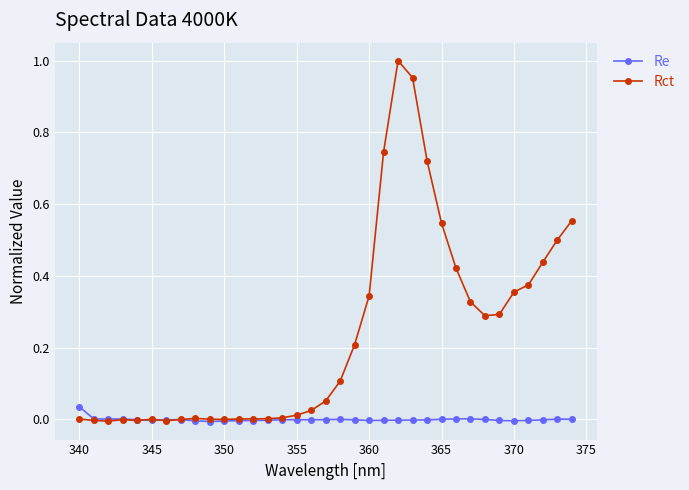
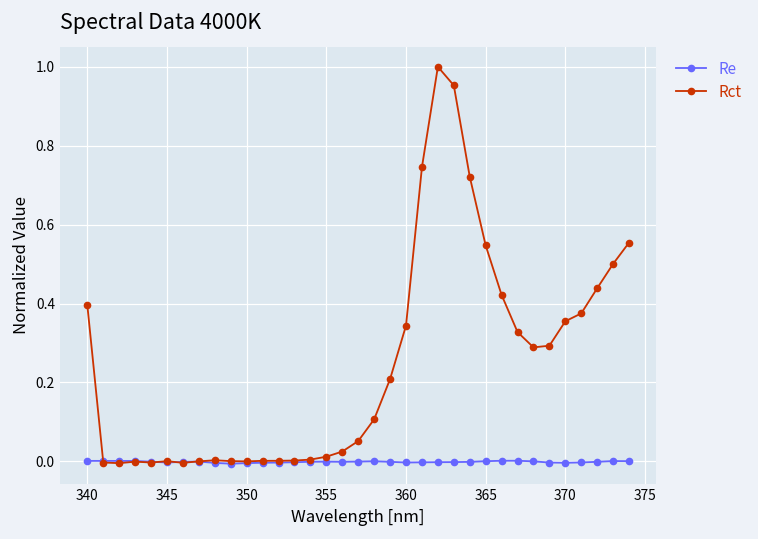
  {
    "Re": {
-     "340": 0.04,
+     "340": 0.00,
      "355": 0.00,
      "360": 0.00,
      "365": 0.00,
      "370": 0.00
    },
    "Rct": {
-     "340": 0.00,
+     "340": 0.40,
      "355": 0.01,
      "360": 0.34,
      "365": 0.55,
      "370": 0.36
    }
  }
